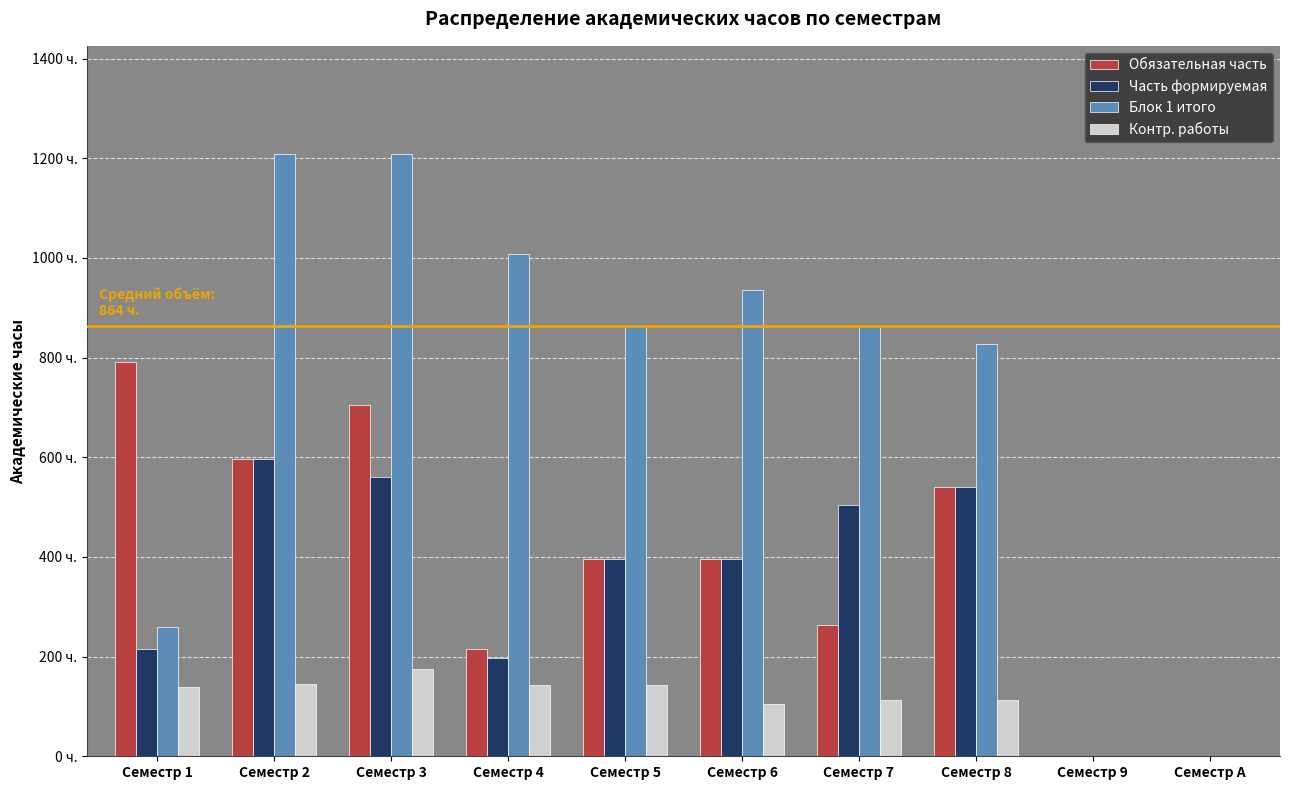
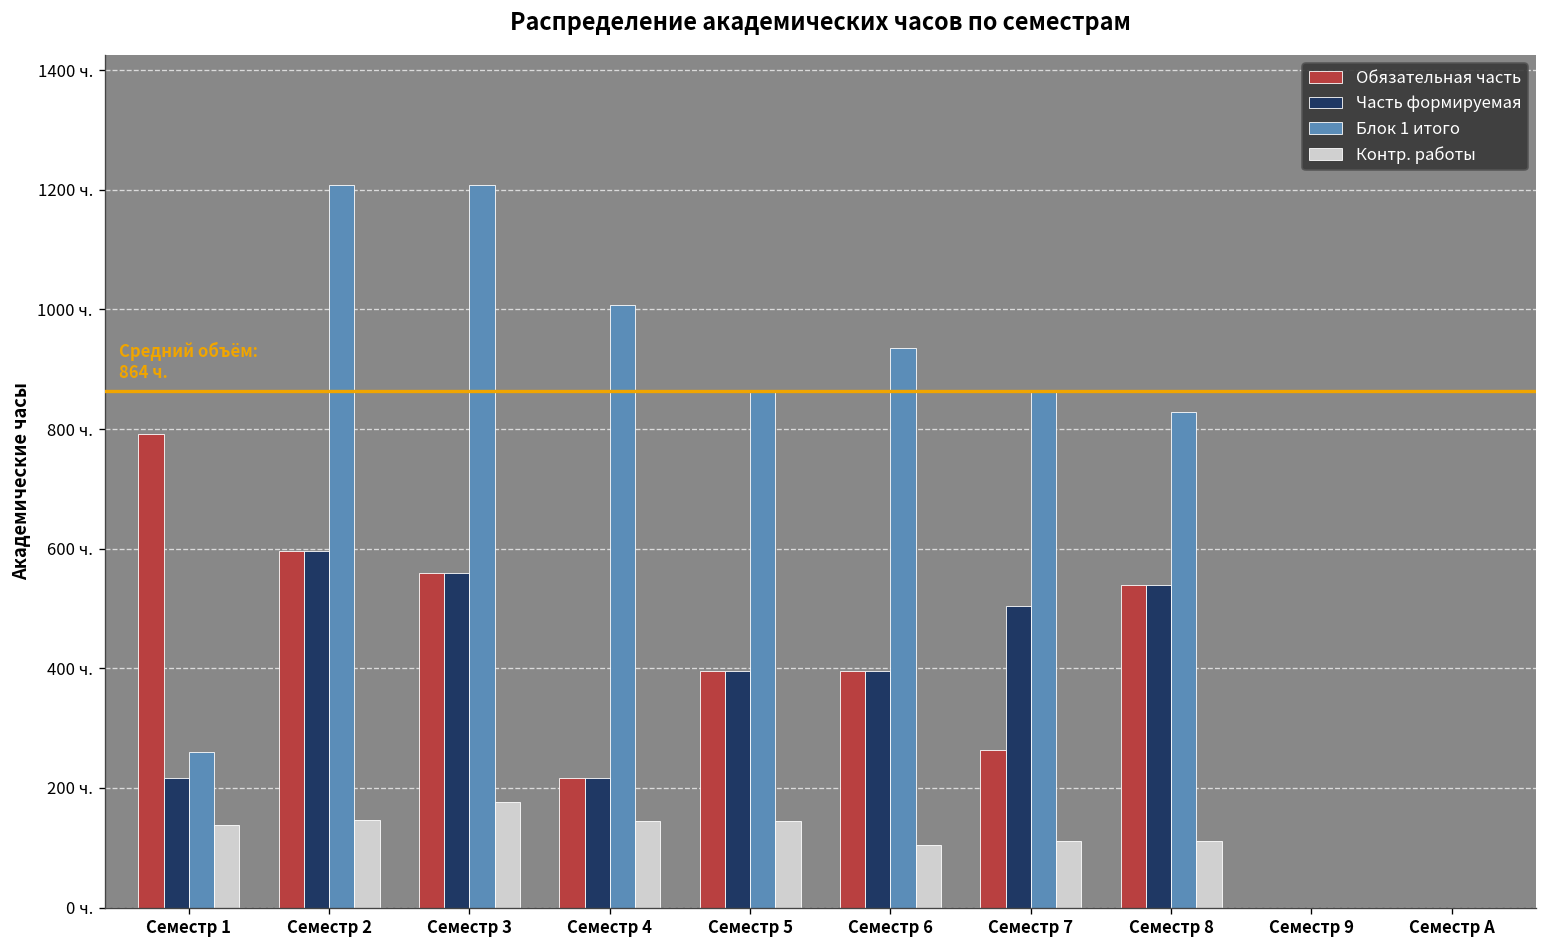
  {
    "Обязательная часть": {
      "Семестр 1": "790 ч.",
      "Семестр 2": "600 ч.",
-     "Семестр 3": "710 ч.",
+     "Семестр 3": "560 ч.",
      "Семестр 4": "220 ч.",
      "Семестр 5": "400 ч.",
      "Семестр 6": "400 ч.",
      "Семестр 7": "260 ч.",
      "Семестр 8": "540 ч.",
      "Семестр 9": "0 ч.",
      "Семестр A": "0 ч."
    },
    "Часть формируемая": {
      "Семестр 1": "220 ч.",
      "Семестр 2": "600 ч.",
      "Семестр 3": "560 ч.",
-     "Семестр 4": "200 ч.",
+     "Семестр 4": "220 ч.",
      "Семестр 5": "400 ч.",
      "Семестр 6": "400 ч.",
      "Семестр 7": "500 ч.",
      "Семестр 8": "540 ч.",
      "Семестр 9": "0 ч.",
      "Семестр A": "0 ч."
    },
    "Блок 1 итого": {
      "Семестр 1": "260 ч.",
      "Семестр 2": "1210 ч.",
      "Семестр 3": "1210 ч.",
      "Семестр 4": "1010 ч.",
      "Семестр 5": "860 ч.",
      "Семестр 6": "940 ч.",
      "Семестр 7": "860 ч.",
      "Семестр 8": "830 ч.",
      "Семестр 9": "0 ч.",
      "Семестр A": "0 ч."
    },
    "Контр. работы": {
      "Семестр 1": "140 ч.",
      "Семестр 2": "150 ч.",
      "Семестр 3": "180 ч.",
      "Семестр 4": "140 ч.",
      "Семестр 5": "140 ч.",
      "Семестр 6": "100 ч.",
      "Семестр 7": "110 ч.",
      "Семестр 8": "110 ч.",
      "Семестр 9": "0 ч.",
      "Семестр A": "0 ч."
    }
  }
